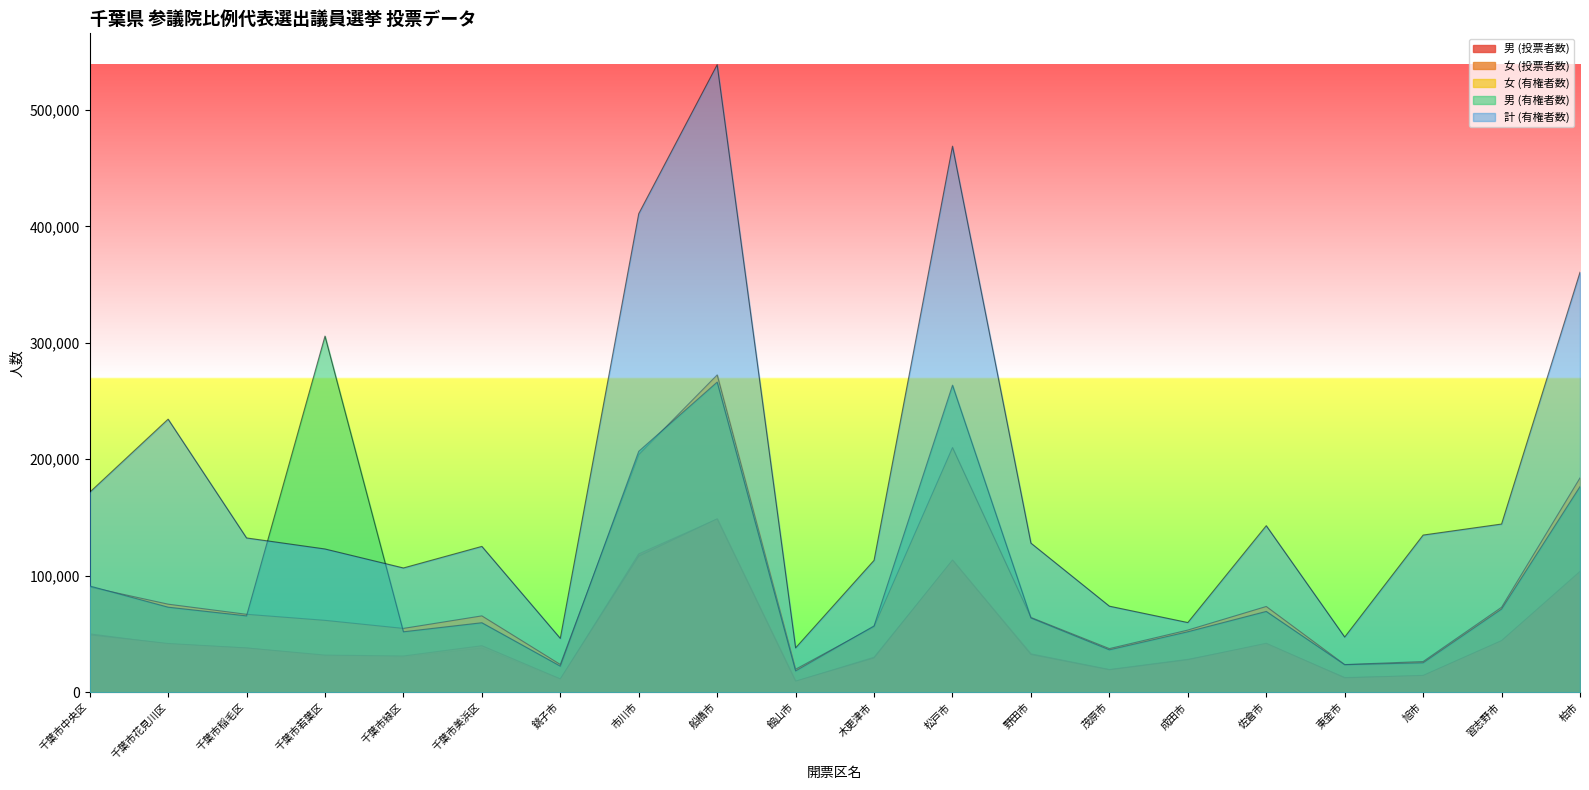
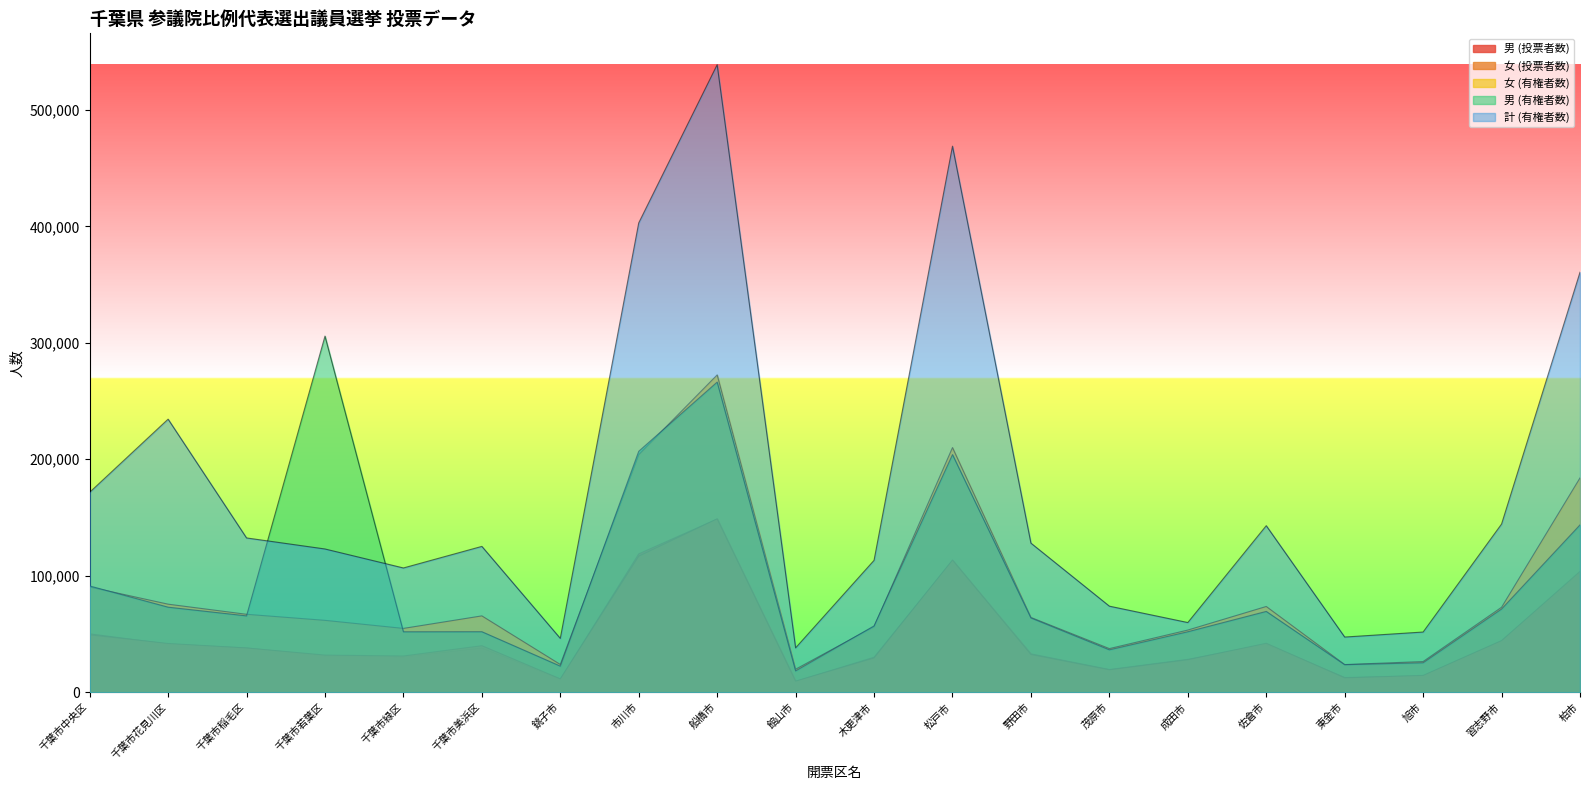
  {
    "女 (有権者数)": {
      "千葉市花見川区": "76,000",
      "千葉市若葉区": "62,000",
      "千葉市緑区": "55,000",
      "千葉市美浜区": "66,000",
      "市川市": "204,000",
      "船橋市": "272,000",
      "松戸市": "210,000",
      "佐倉市": "74,000",
      "柏市": "184,000"
    },
    "男 (有権者数)": {
      "千葉市花見川区": "73,000",
      "千葉市若葉区": "306,000",
      "千葉市緑区": "52,000",
-     "千葉市美浜区": "60,000",
+     "千葉市美浜区": "52,000",
      "市川市": "207,000",
      "船橋市": "266,000",
-     "松戸市": "264,000",
+     "松戸市": "204,000",
      "佐倉市": "69,000",
-     "柏市": "177,000"
+     "柏市": "144,000"
    },
    "計 (有権者数)": {
      "千葉市中央区": "172,000",
      "千葉市花見川区": "234,000",
      "千葉市稲毛区": "132,000",
      "千葉市若葉区": "123,000",
      "千葉市緑区": "107,000",
      "千葉市美浜区": "125,000",
      "銚子市": "46,000",
-     "市川市": "411,000",
+     "市川市": "403,000",
      "船橋市": "539,000",
      "館山市": "38,000",
      "木更津市": "113,000",
      "松戸市": "469,000",
      "野田市": "128,000",
      "茂原市": "74,000",
      "成田市": "60,000",
      "佐倉市": "143,000",
      "東金市": "47,000",
-     "旭市": "135,000",
+     "旭市": "52,000",
      "習志野市": "144,000",
      "柏市": "361,000"
    }
  }
